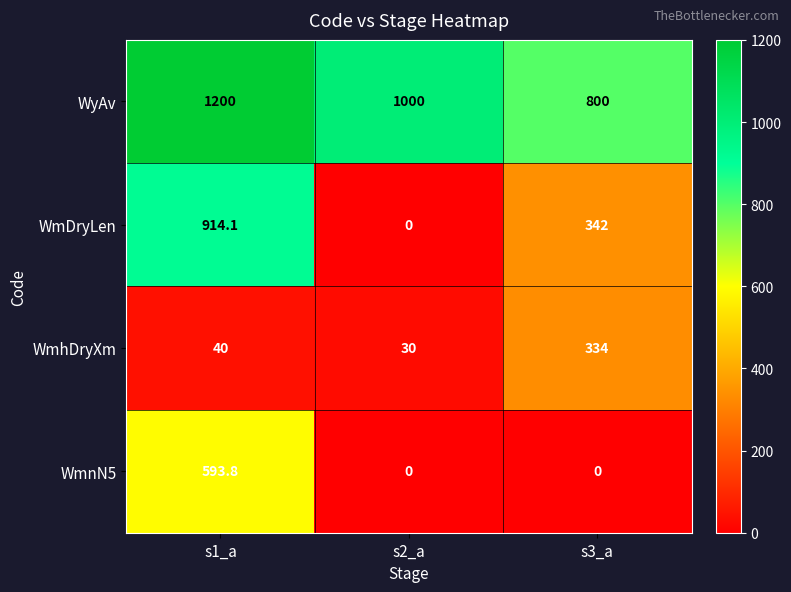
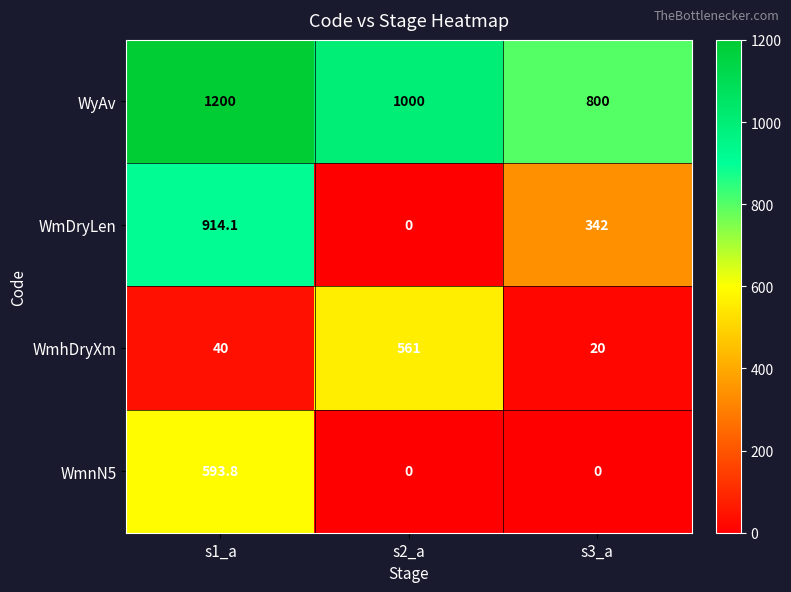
  {
    "WyAv": {
      "s1_a": 1200,
      "s2_a": 1000,
      "s3_a": 800
    },
    "WmDryLen": {
      "s1_a": 914.1,
      "s2_a": 0,
      "s3_a": 342
    },
    "WmhDryXm": {
      "s1_a": 40,
-     "s2_a": 30,
-     "s3_a": 334
+     "s2_a": 561,
+     "s3_a": 20
    },
    "WmnN5": {
      "s1_a": 593.8,
      "s2_a": 0,
      "s3_a": 0
    }
  }
